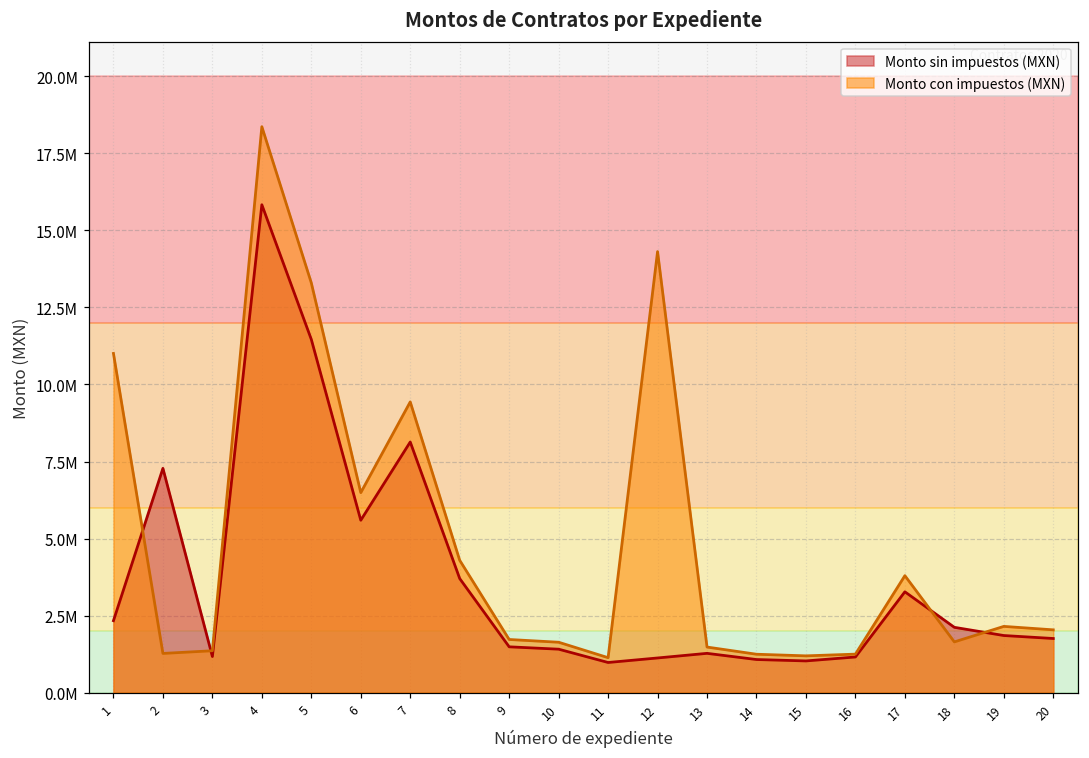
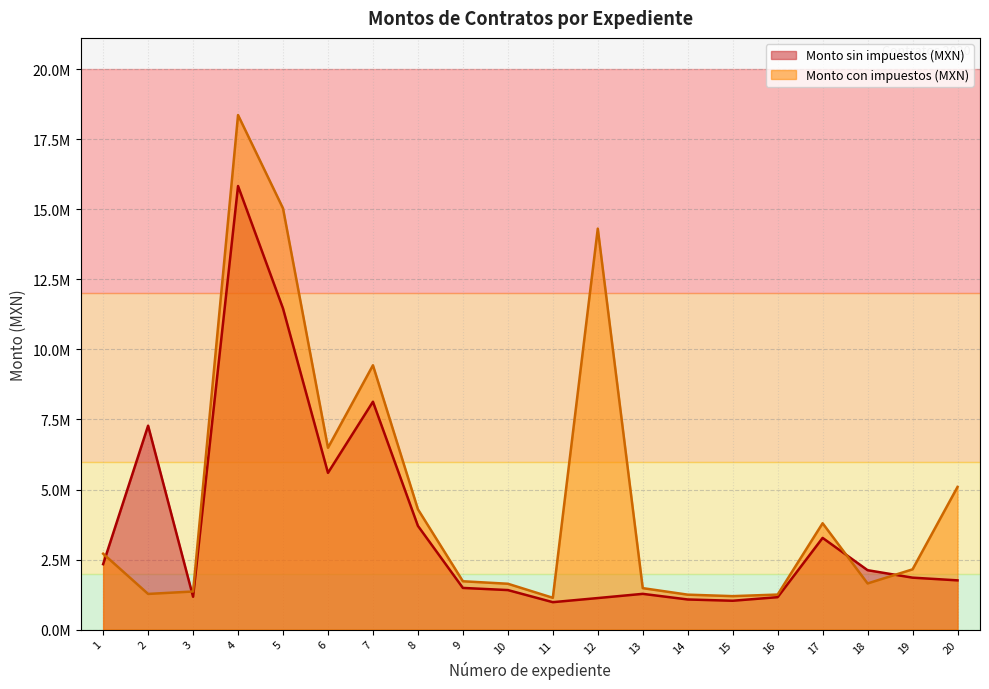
  {
    "Monto sin impuestos (MXN)": {
      "1": 2300000,
      "2": 7300000,
      "3": 1200000,
      "4": 15800000,
      "5": 11500000,
      "6": 5600000,
      "7": 8100000,
      "8": 3700000,
      "9": 1500000,
      "10": 1400000,
      "11": 1000000,
      "12": 1100000,
      "13": 1300000,
      "14": 1100000,
      "15": 1000000,
      "16": 1200000,
      "17": 3300000,
      "18": 2100000,
      "19": 1900000,
      "20": 1800000
    },
    "Monto con impuestos (MXN)": {
-     "1": 11000000,
+     "1": 2700000,
      "2": 1300000,
      "3": 1400000,
      "4": 18400000,
-     "5": 13300000,
+     "5": 15000000,
      "6": 6500000,
      "7": 9400000,
      "8": 4300000,
      "9": 1700000,
      "10": 1600000,
      "11": 1100000,
      "12": 14300000,
      "13": 1500000,
      "14": 1200000,
      "15": 1200000,
      "16": 1300000,
      "17": 3800000,
      "18": 1600000,
      "19": 2200000,
-     "20": 2000000
+     "20": 5100000
    }
  }
